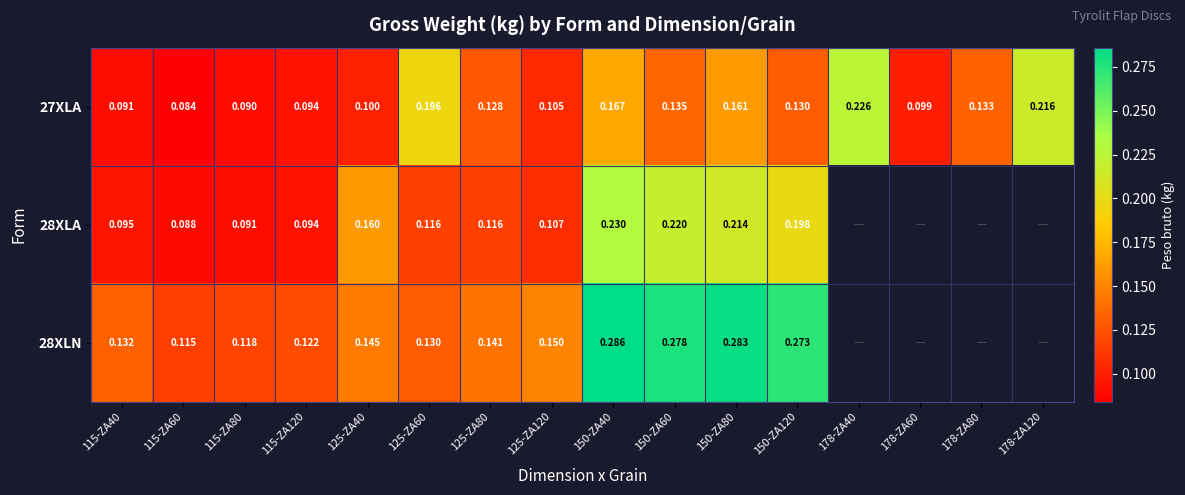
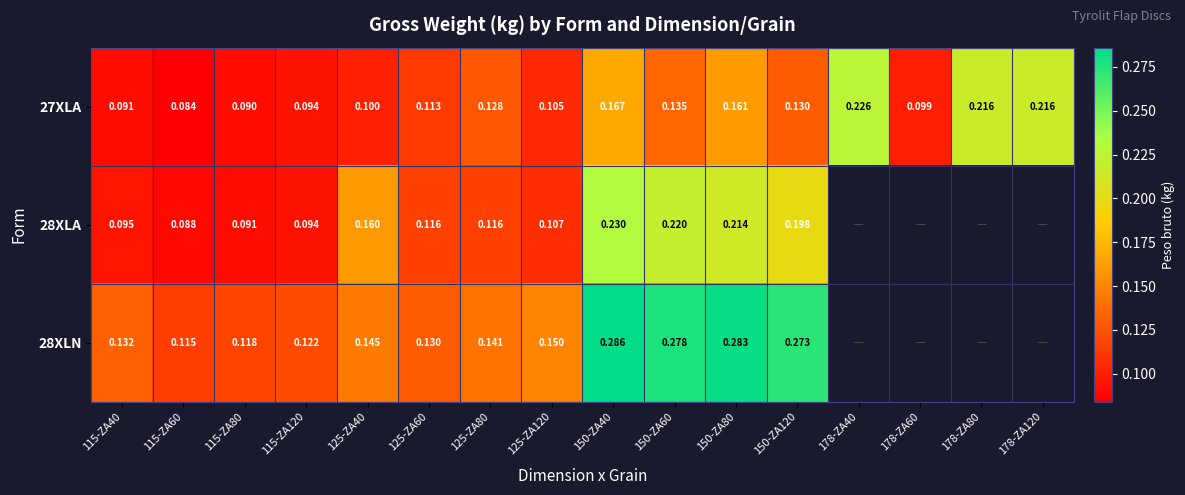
  {
    "27XLA": {
      "115-ZA40": 0.091,
      "115-ZA60": 0.084,
      "115-ZA80": 0.090,
      "115-ZA120": 0.094,
      "125-ZA40": 0.100,
-     "125-ZA60": 0.196,
+     "125-ZA60": 0.113,
      "125-ZA80": 0.128,
      "125-ZA120": 0.105,
      "150-ZA40": 0.167,
      "150-ZA60": 0.135,
      "150-ZA80": 0.161,
      "150-ZA120": 0.130,
      "178-ZA40": 0.226,
      "178-ZA60": 0.099,
-     "178-ZA80": 0.133,
+     "178-ZA80": 0.216,
      "178-ZA120": 0.216
    },
    "28XLA": {
      "115-ZA40": 0.095,
      "115-ZA60": 0.088,
      "115-ZA80": 0.091,
      "115-ZA120": 0.094,
      "125-ZA40": 0.160,
      "125-ZA60": 0.116,
      "125-ZA80": 0.116,
      "125-ZA120": 0.107,
      "150-ZA40": 0.230,
      "150-ZA60": 0.220,
      "150-ZA80": 0.214,
      "150-ZA120": 0.198
    },
    "28XLN": {
      "115-ZA40": 0.132,
      "115-ZA60": 0.115,
      "115-ZA80": 0.118,
      "115-ZA120": 0.122,
      "125-ZA40": 0.145,
      "125-ZA60": 0.130,
      "125-ZA80": 0.141,
      "125-ZA120": 0.150,
      "150-ZA40": 0.286,
      "150-ZA60": 0.278,
      "150-ZA80": 0.283,
      "150-ZA120": 0.273
    }
  }
